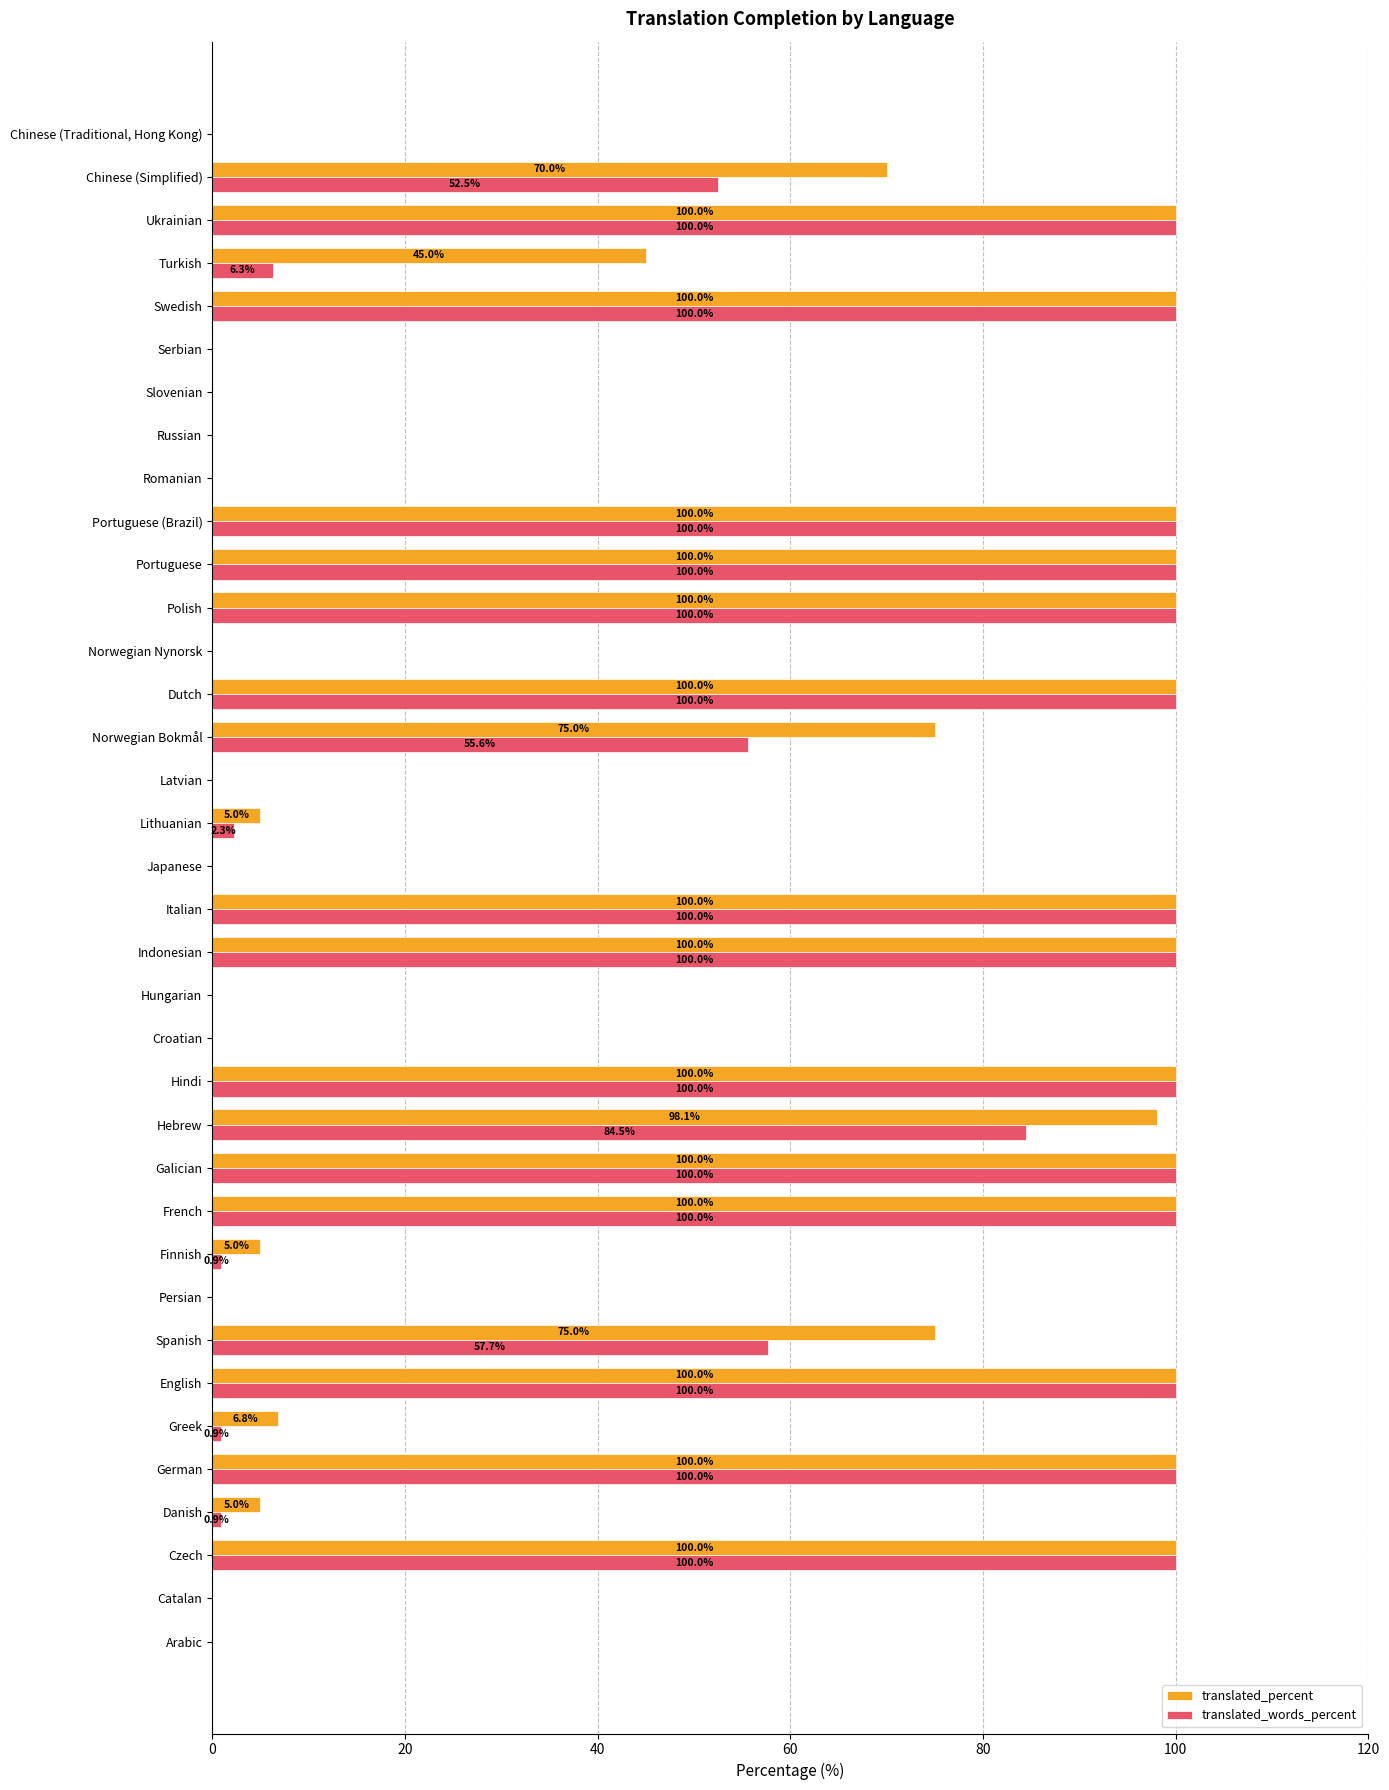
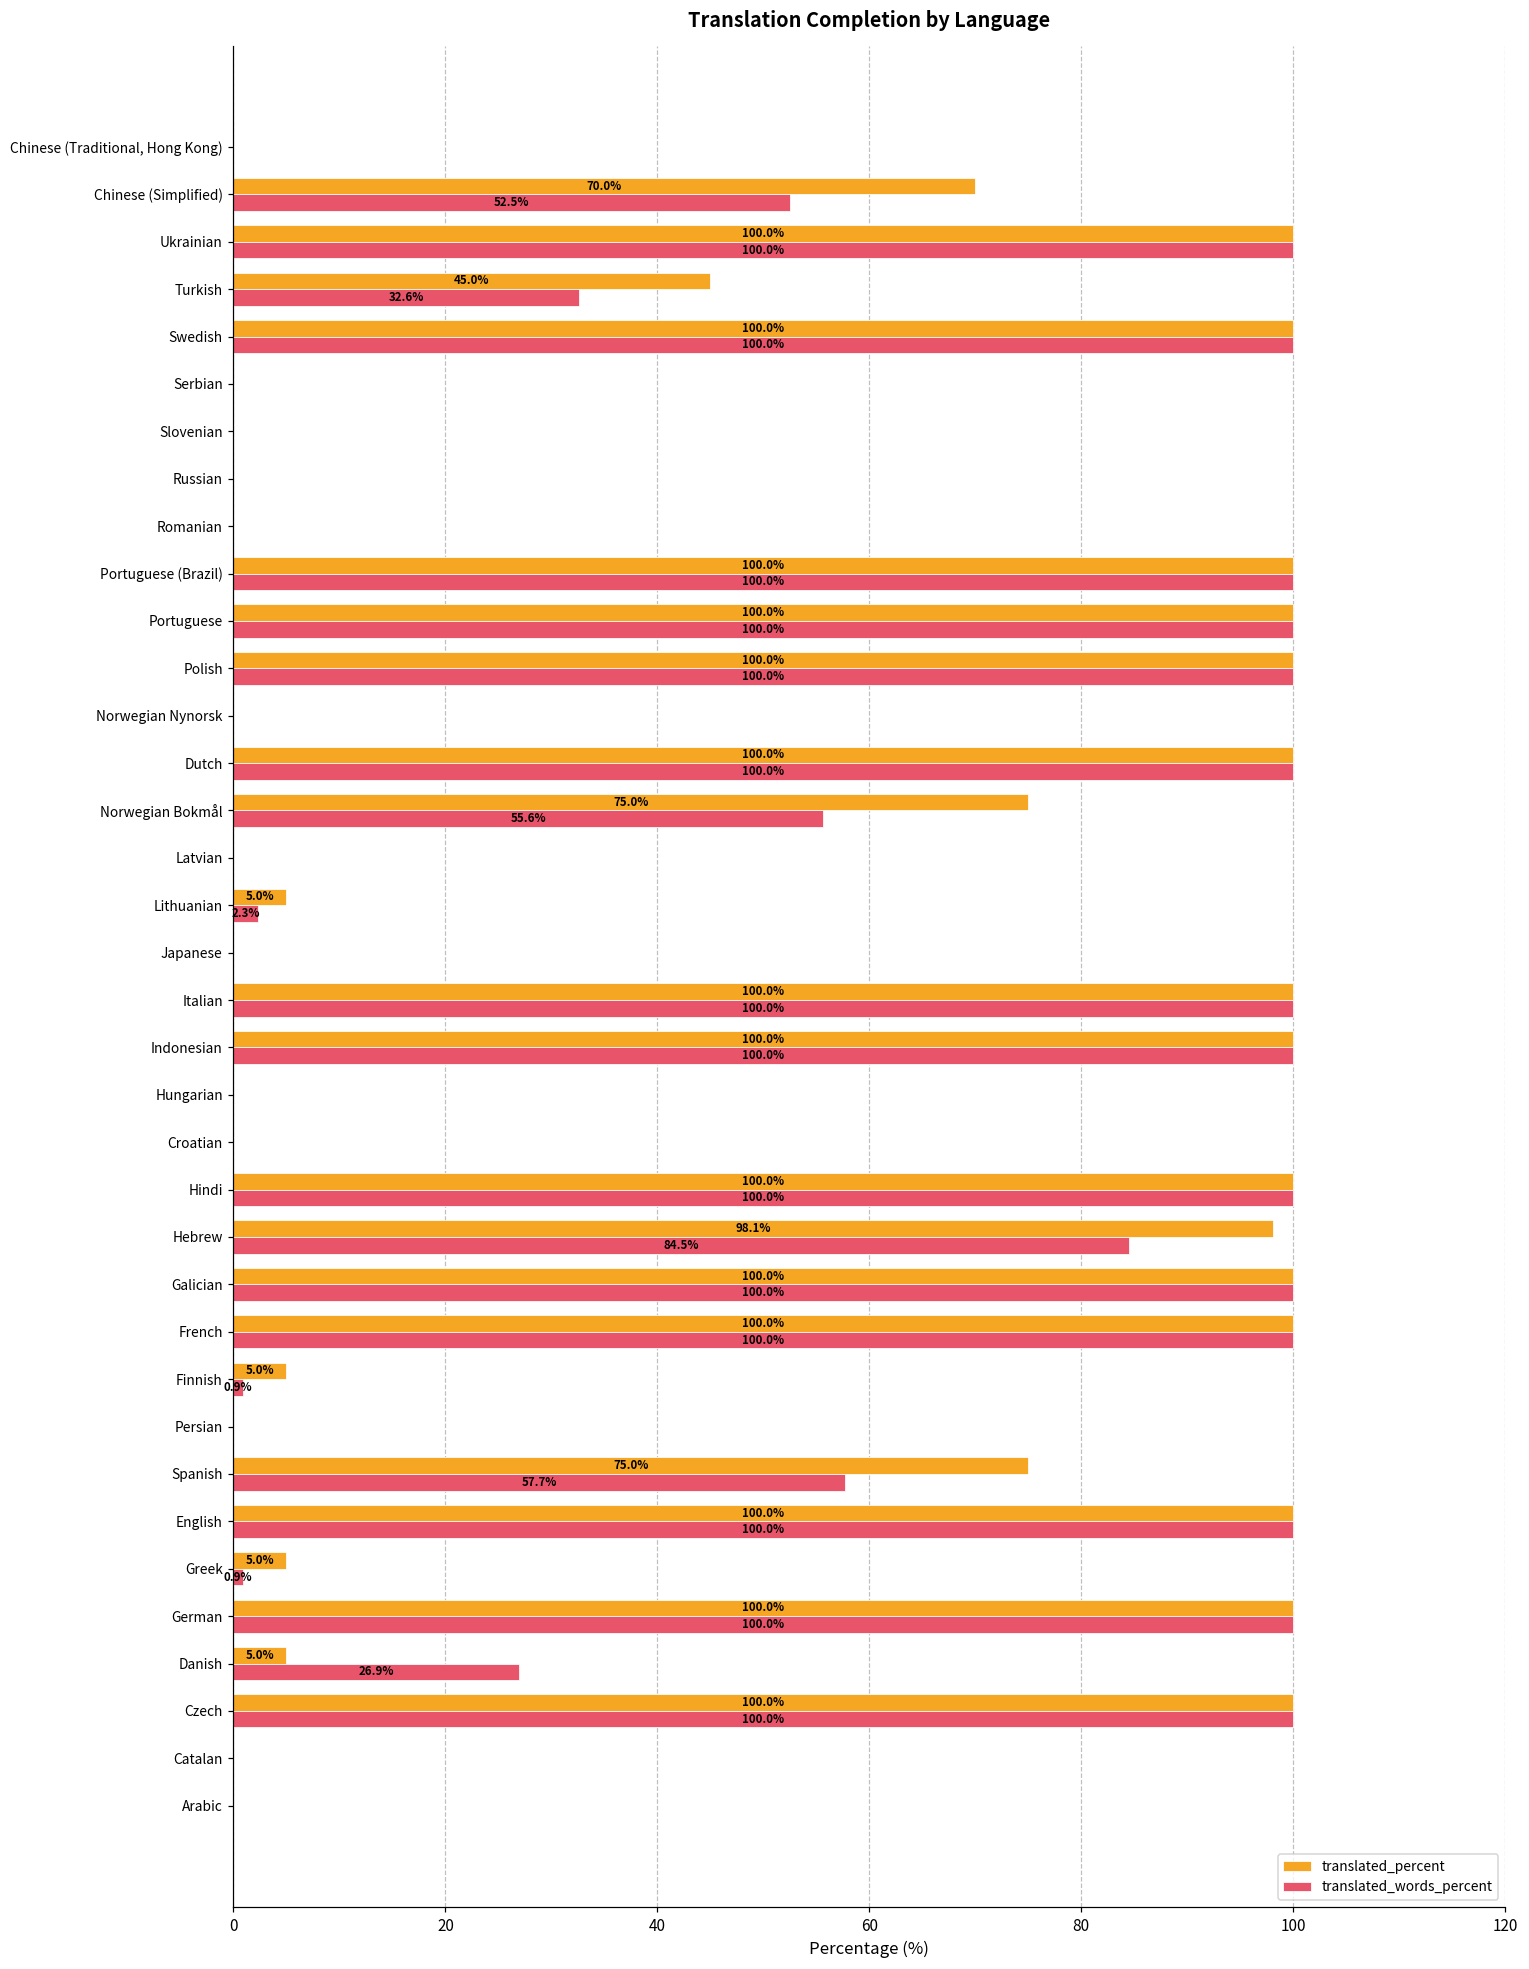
  {
    "translated_percent": {
      "Chinese (Simplified)": "70.0%",
      "Ukrainian": "100.0%",
      "Turkish": "45.0%",
      "Swedish": "100.0%",
      "Portuguese (Brazil)": "100.0%",
      "Portuguese": "100.0%",
      "Polish": "100.0%",
      "Dutch": "100.0%",
      "Norwegian Bokmål": "75.0%",
      "Lithuanian": "5.0%",
      "Italian": "100.0%",
      "Indonesian": "100.0%",
      "Hindi": "100.0%",
      "Hebrew": "98.1%",
      "Galician": "100.0%",
      "French": "100.0%",
      "Finnish": "5.0%",
      "Spanish": "75.0%",
      "English": "100.0%",
-     "Greek": "6.8%",
+     "Greek": "5.0%",
      "German": "100.0%",
      "Danish": "5.0%",
      "Czech": "100.0%"
    },
    "translated_words_percent": {
      "Chinese (Simplified)": "52.5%",
      "Ukrainian": "100.0%",
-     "Turkish": "6.3%",
+     "Turkish": "32.6%",
      "Swedish": "100.0%",
      "Portuguese (Brazil)": "100.0%",
      "Portuguese": "100.0%",
      "Polish": "100.0%",
      "Dutch": "100.0%",
      "Norwegian Bokmål": "55.6%",
      "Lithuanian": "2.3%",
      "Italian": "100.0%",
      "Indonesian": "100.0%",
      "Hindi": "100.0%",
      "Hebrew": "84.5%",
      "Galician": "100.0%",
      "French": "100.0%",
      "Finnish": "0.9%",
      "Spanish": "57.7%",
      "English": "100.0%",
      "Greek": "0.9%",
      "German": "100.0%",
-     "Danish": "0.9%",
+     "Danish": "26.9%",
      "Czech": "100.0%"
    }
  }
